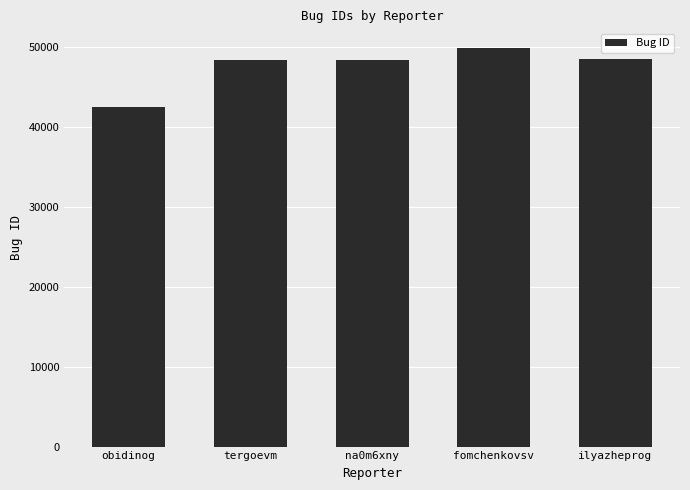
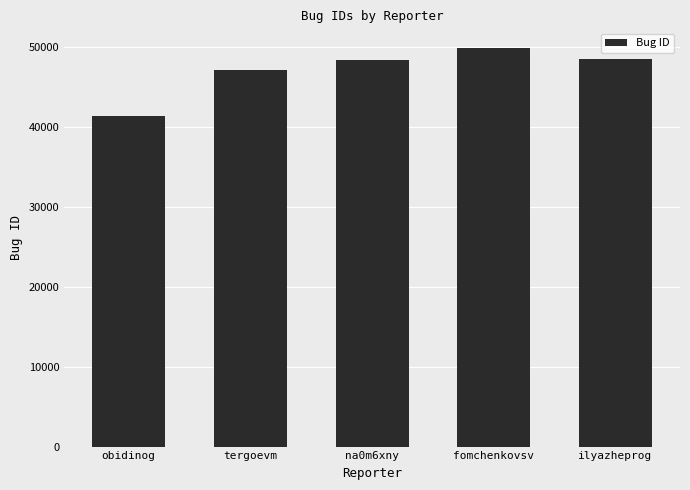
  {
-   "obidinog": 43000,
-   "tergoevm": 48000,
+   "obidinog": 41000,
+   "tergoevm": 47000,
    "na0m6xny": 48000,
    "fomchenkovsv": 50000,
    "ilyazheprog": 49000
  }
